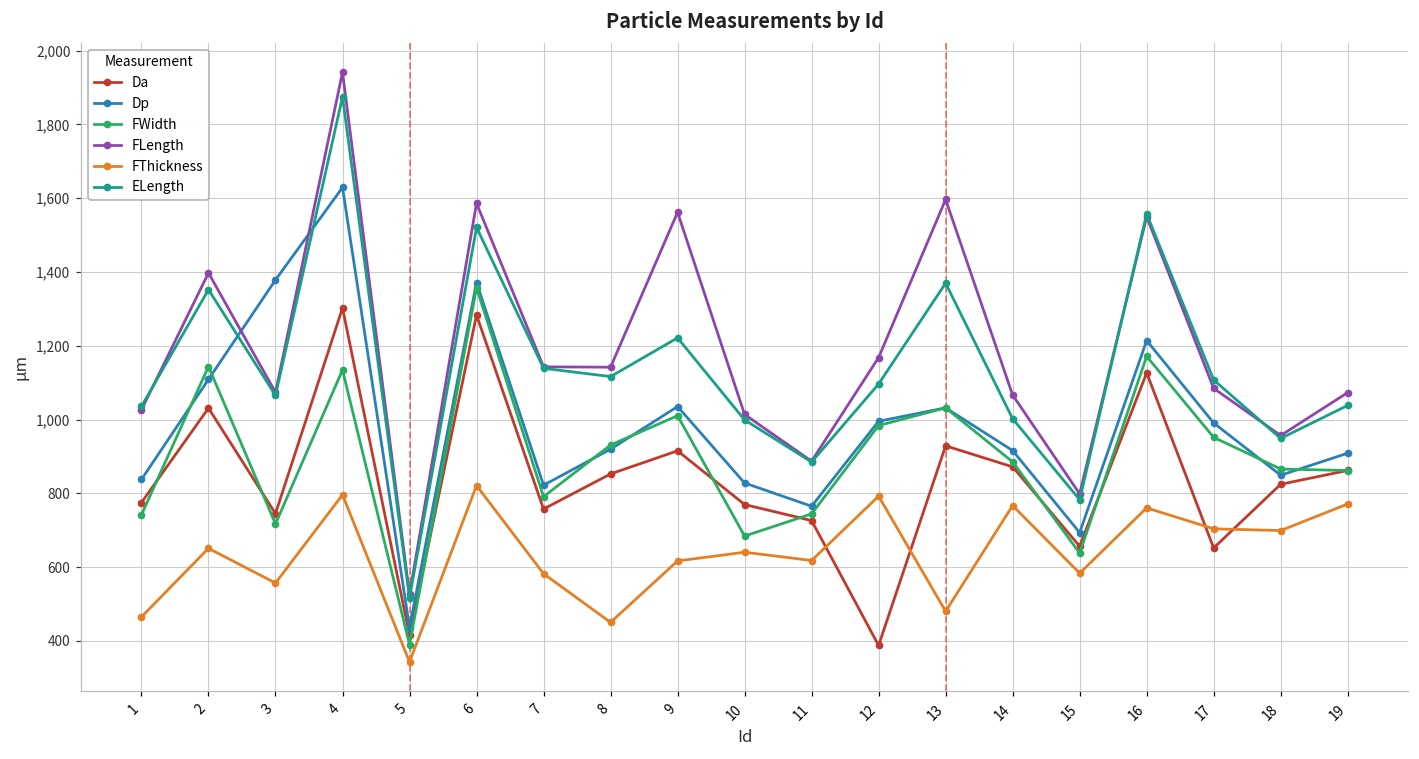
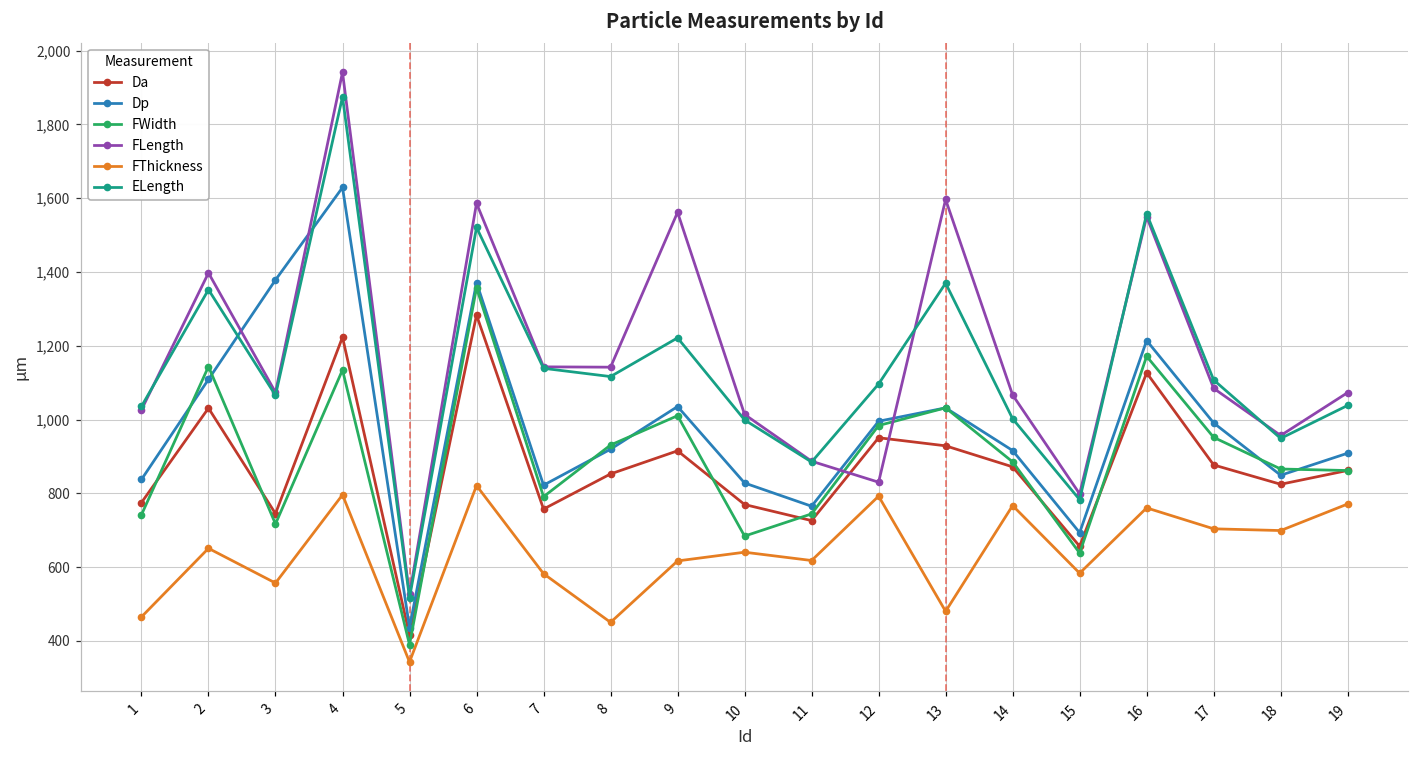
  {
    "Da": {
      "1": "770",
      "2": "1,030",
      "3": "740",
-     "4": "1,300",
+     "4": "1,220",
      "5": "420",
      "6": "1,280",
      "7": "760",
      "8": "850",
      "9": "920",
      "10": "770",
      "11": "730",
-     "12": "390",
+     "12": "950",
      "13": "930",
      "14": "870",
      "15": "660",
      "16": "1,130",
-     "17": "650",
+     "17": "880",
      "18": "820"
    },
    "Dp": {
      "1": "840",
      "2": "1,110",
      "3": "1,380",
      "4": "1,630",
      "5": "440",
      "6": "1,370",
      "7": "820",
      "8": "920",
      "9": "1,040",
      "10": "830",
      "11": "760",
      "12": "1,000",
      "14": "920",
      "15": "690",
      "16": "1,210",
      "17": "990",
      "18": "850",
      "19": "910"
    },
    "FLength": {
      "1": "1,030",
      "2": "1,400",
      "3": "1,070",
      "4": "1,940",
      "5": "530",
      "6": "1,590",
      "8": "1,140",
      "9": "1,560",
      "10": "1,010",
-     "12": "1,170",
+     "12": "830",
      "13": "1,600",
      "14": "1,070",
      "15": "800",
      "16": "1,550",
      "17": "1,080",
      "18": "960",
      "19": "1,070"
    },
    "FThickness": {
      "1": "460",
      "2": "650",
      "3": "560",
      "4": "800",
      "5": "340",
      "6": "820",
      "7": "580",
      "8": "450",
      "9": "620",
      "10": "640",
      "11": "620",
      "12": "790",
      "13": "480",
      "14": "770",
      "15": "580",
      "16": "760",
      "17": "700",
      "18": "700",
      "19": "770"
    }
  }
